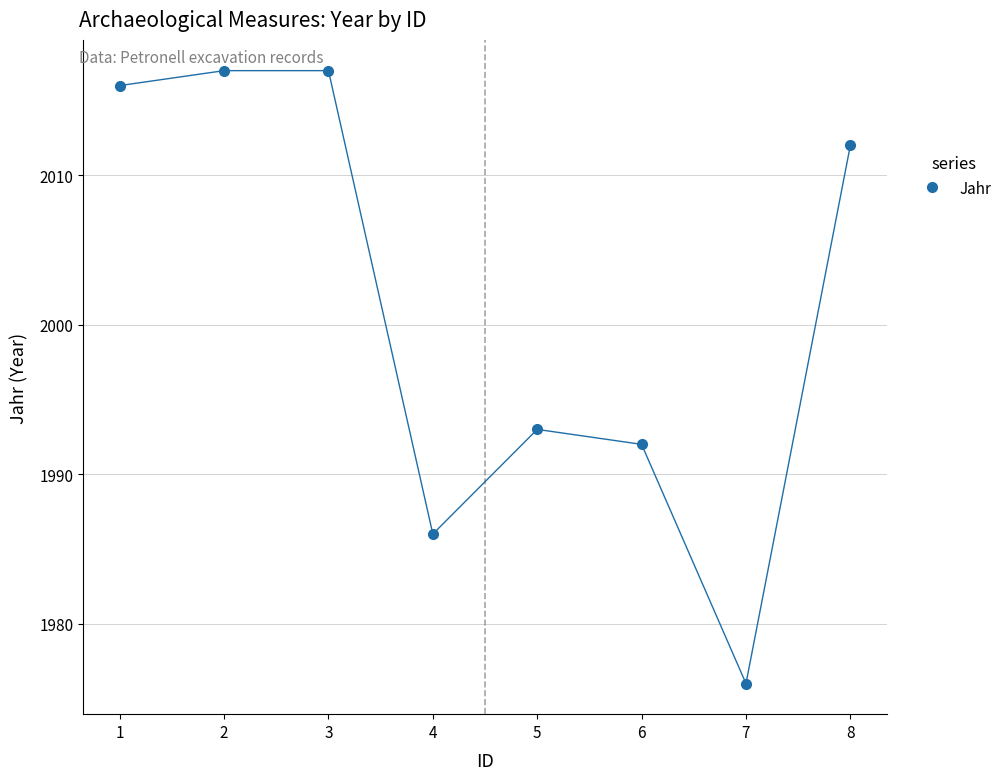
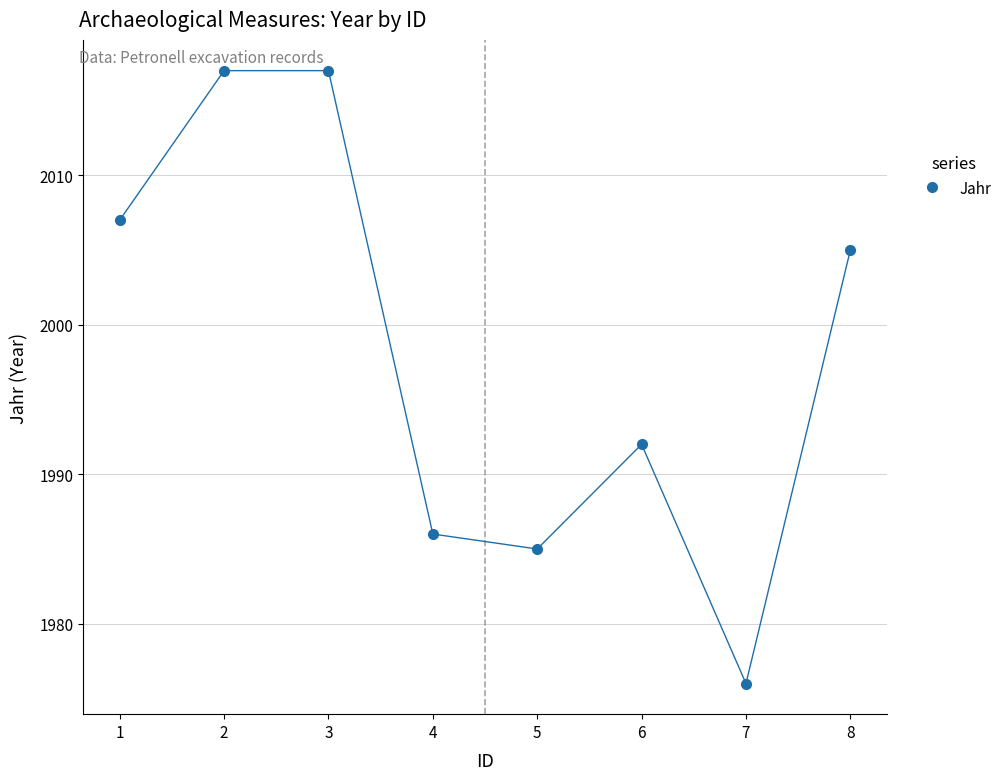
  {
-   "1": 2016,
+   "1": 2007,
    "2": 2017,
    "3": 2017,
    "4": 1986,
-   "5": 1993,
+   "5": 1985,
    "6": 1992,
    "7": 1976,
-   "8": 2012
+   "8": 2005
  }
